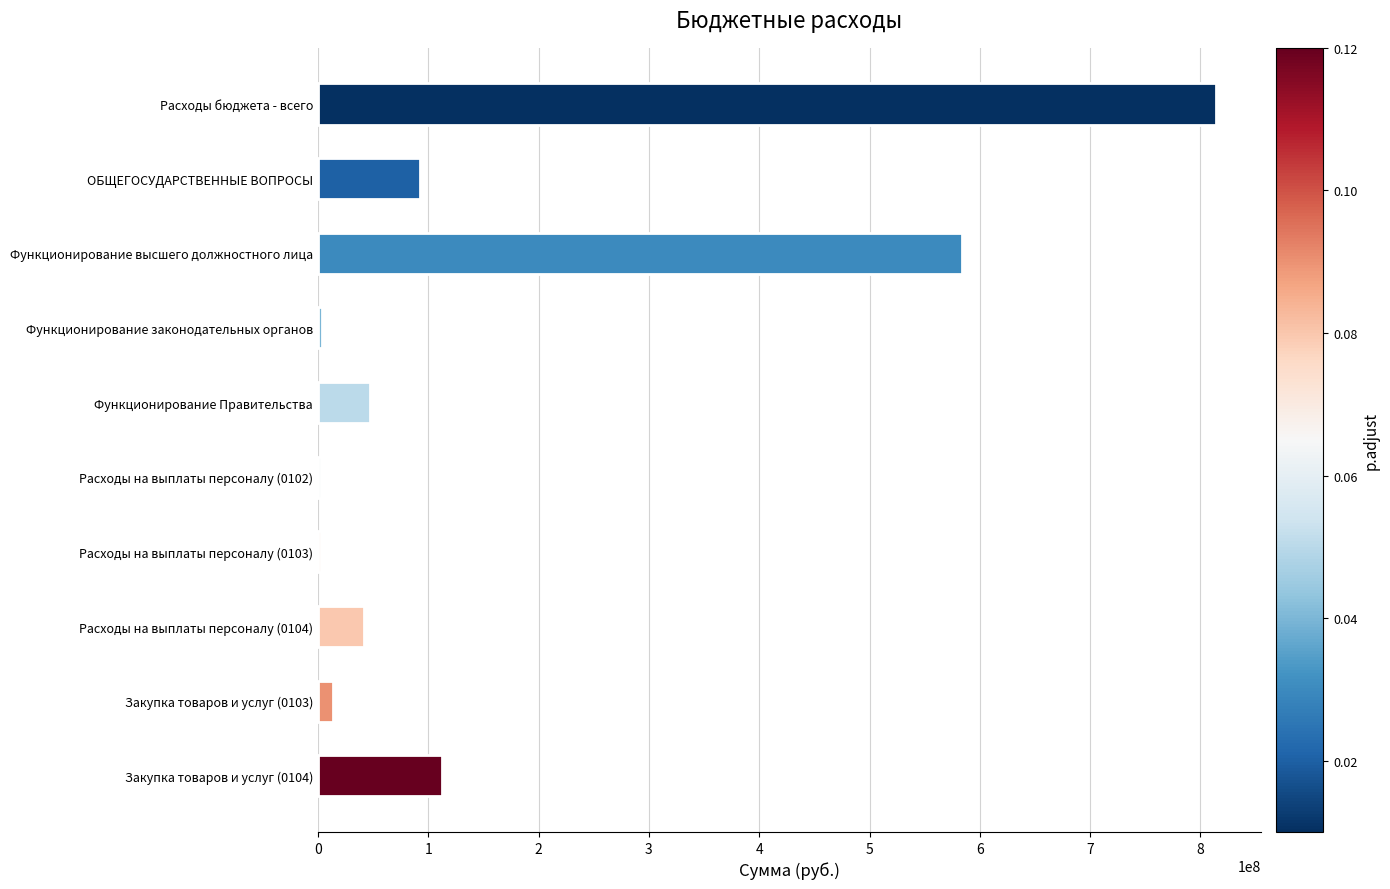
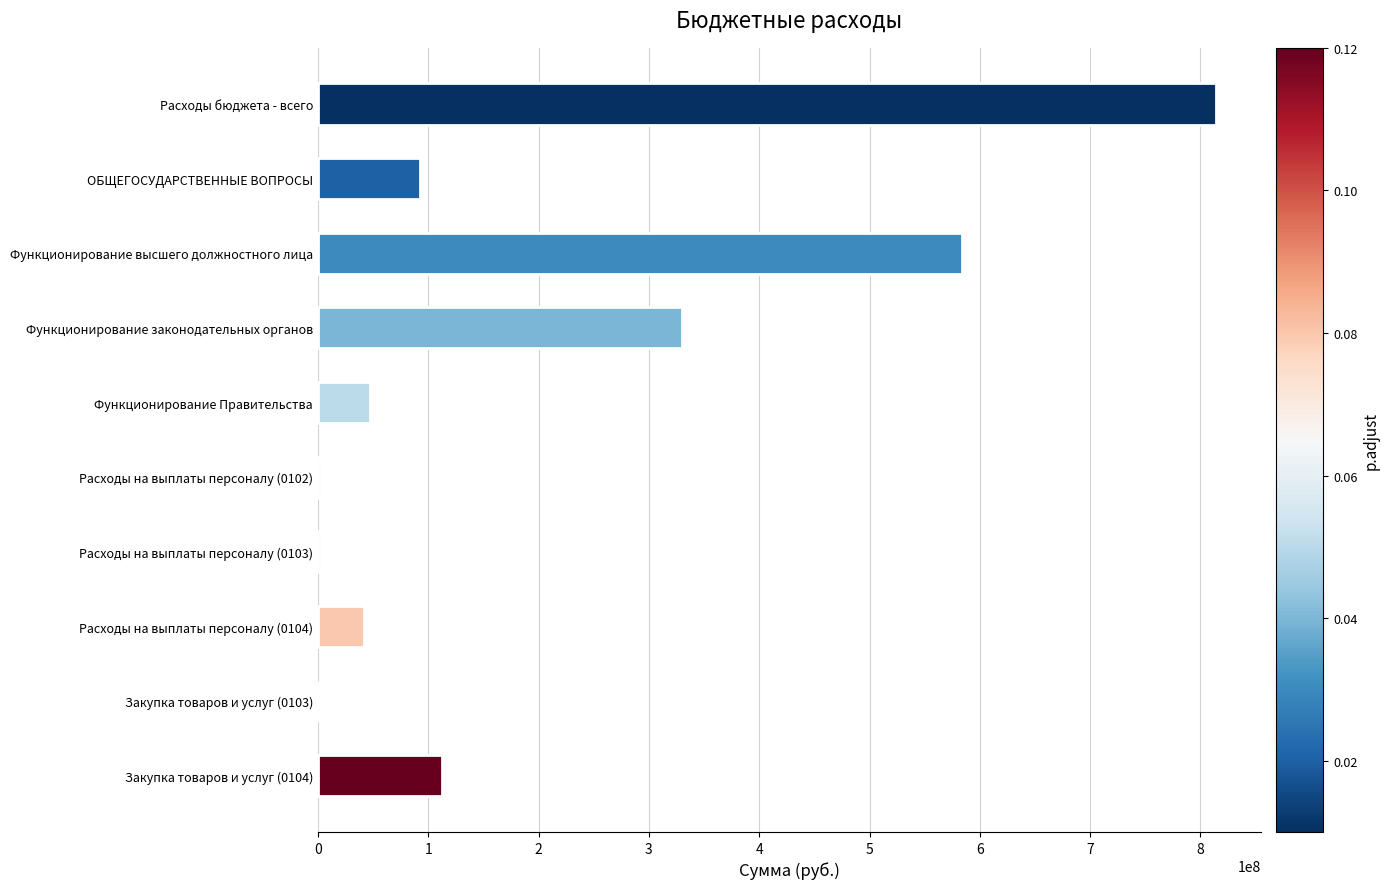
  {
    "Расходы бюджета - всего": 814000000,
    "ОБЩЕГОСУДАРСТВЕННЫЕ ВОПРОСЫ": 93000000,
    "Функционирование высшего должностного лица": 584000000,
-   "Функционирование законодательных органов": 3000000,
+   "Функционирование законодательных органов": 330000000,
    "Функционирование Правительства": 47000000,
    "Расходы на выплаты персоналу (0102)": 3000000,
    "Расходы на выплаты персоналу (0103)": 3000000,
    "Расходы на выплаты персоналу (0104)": 42000000,
-   "Закупка товаров и услуг (0103)": 14000000,
+   "Закупка товаров и услуг (0103)": 0,
    "Закупка товаров и услуг (0104)": 113000000
  }
